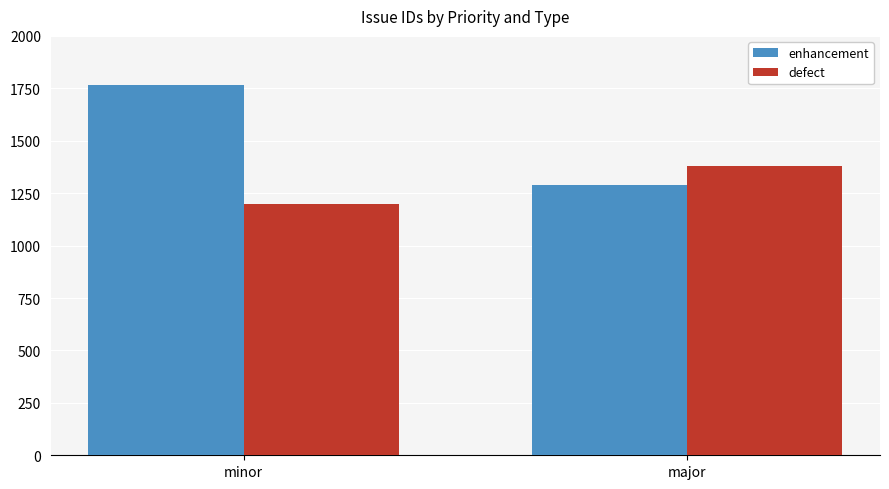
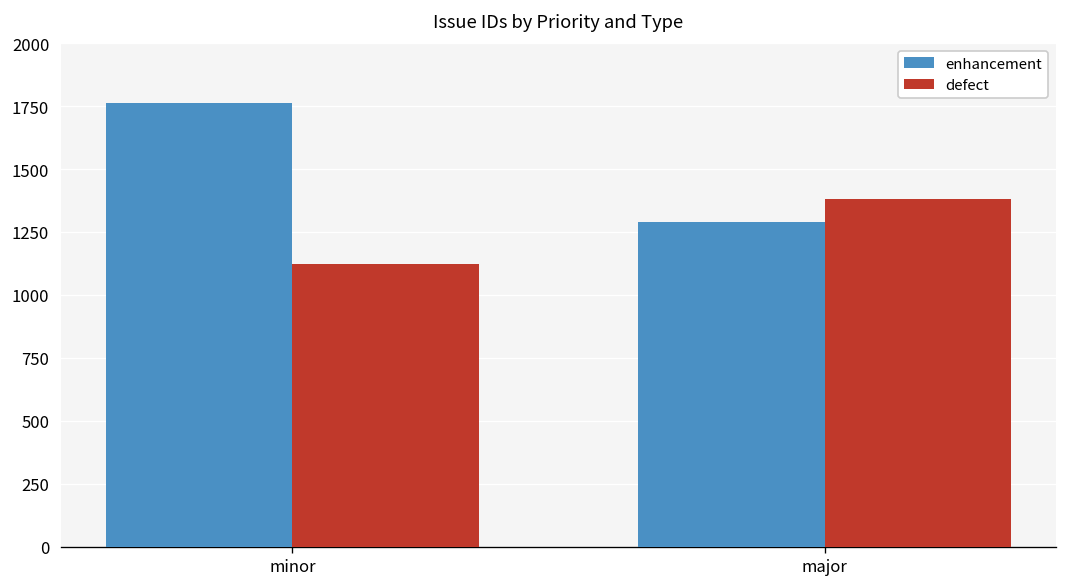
  {
    "enhancement": {
      "minor": 1760,
      "major": 1290
    },
    "defect": {
-     "minor": 1200,
+     "minor": 1120,
      "major": 1380
    }
  }
